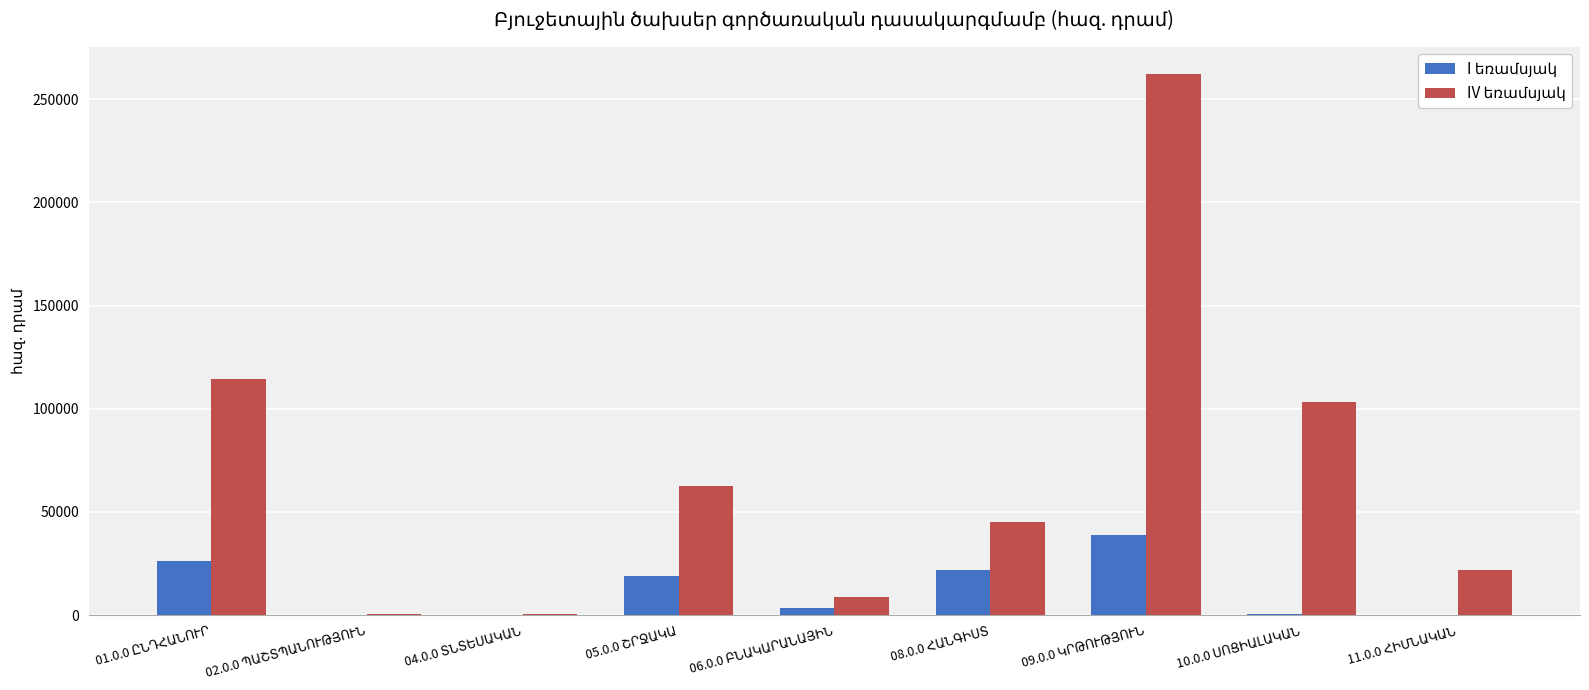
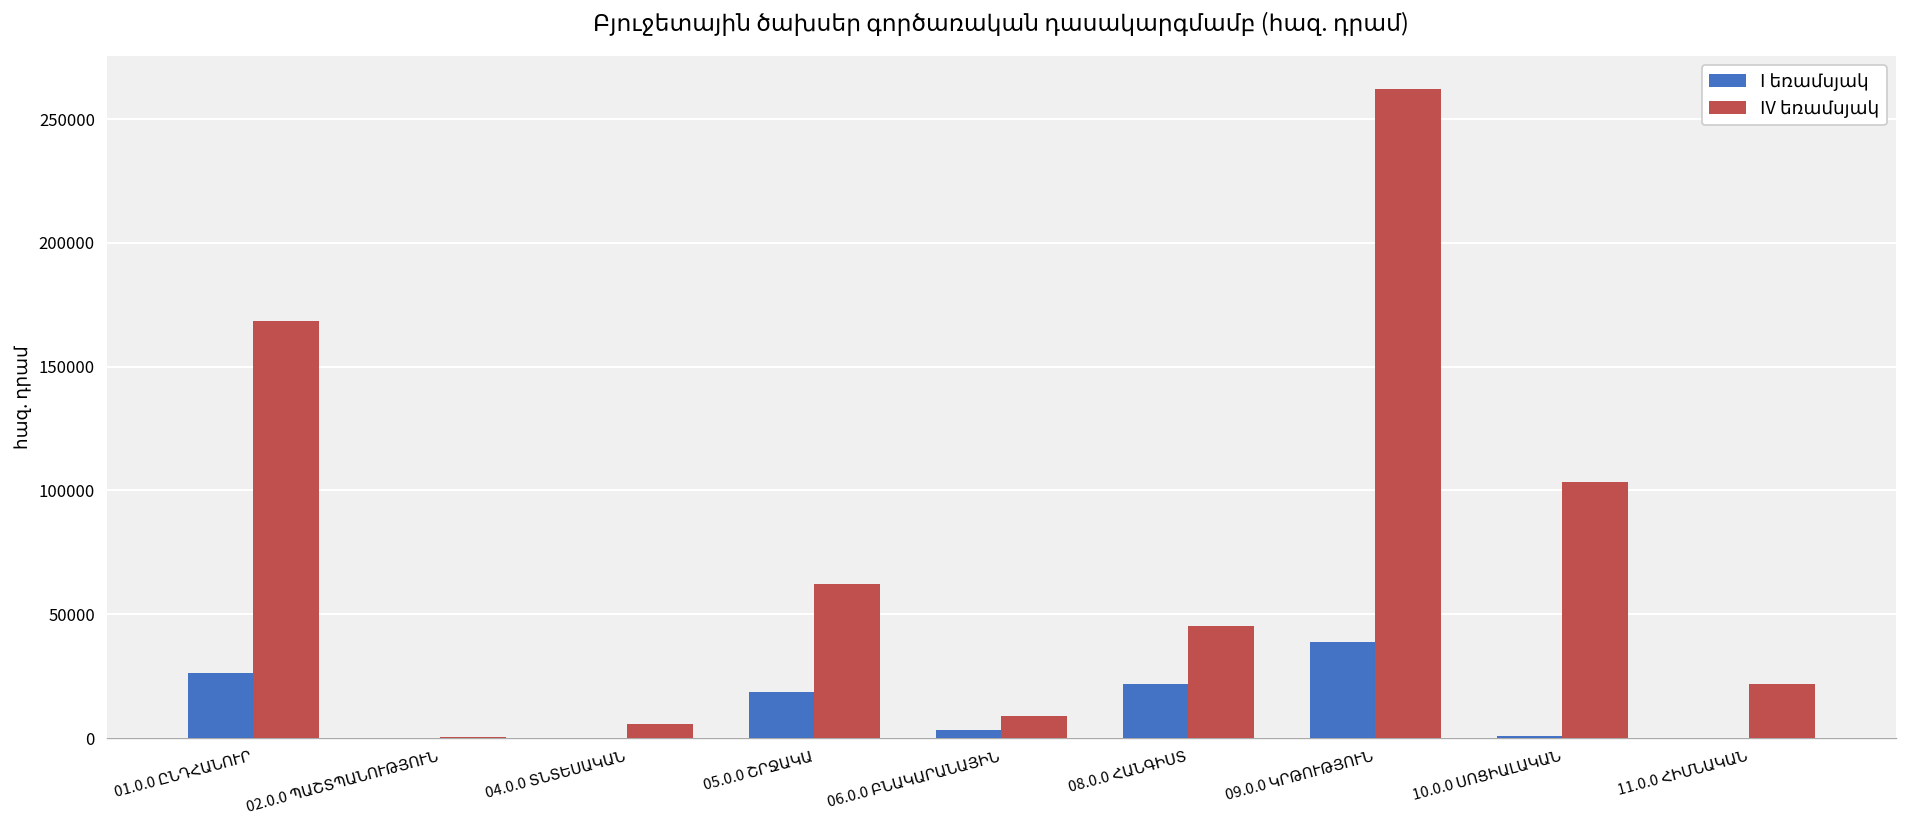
  {
    "I եռամսյակ": {
      "01.0.0 ԸՆԴՀԱՆՈՒՐ": 26000,
      "02.0.0 ՊԱՇՏՊԱՆՈՒԹՅՈՒՆ": 0,
      "05.0.0 ՇՐՋԱԿԱ": 19000,
      "06.0.0 ԲՆԱԿԱՐԱՆԱՅԻՆ": 3000,
      "08.0.0 ՀԱՆԳԻՍՏ": 22000,
      "09.0.0 ԿՐԹՈՒԹՅՈՒՆ": 39000,
      "11.0.0 ՀԻՄՆԱԿԱՆ": 0
    },
    "IV եռամսյակ": {
-     "01.0.0 ԸՆԴՀԱՆՈՒՐ": 114000,
-     "04.0.0 ՏՆՏԵՍԱԿԱՆ": 1000,
+     "01.0.0 ԸՆԴՀԱՆՈՒՐ": 168000,
+     "04.0.0 ՏՆՏԵՍԱԿԱՆ": 6000,
      "05.0.0 ՇՐՋԱԿԱ": 62000,
      "06.0.0 ԲՆԱԿԱՐԱՆԱՅԻՆ": 9000,
      "08.0.0 ՀԱՆԳԻՍՏ": 45000,
      "09.0.0 ԿՐԹՈՒԹՅՈՒՆ": 262000,
      "10.0.0 ՍՈՑԻԱԼԱԿԱՆ": 103000,
      "11.0.0 ՀԻՄՆԱԿԱՆ": 22000
    }
  }
